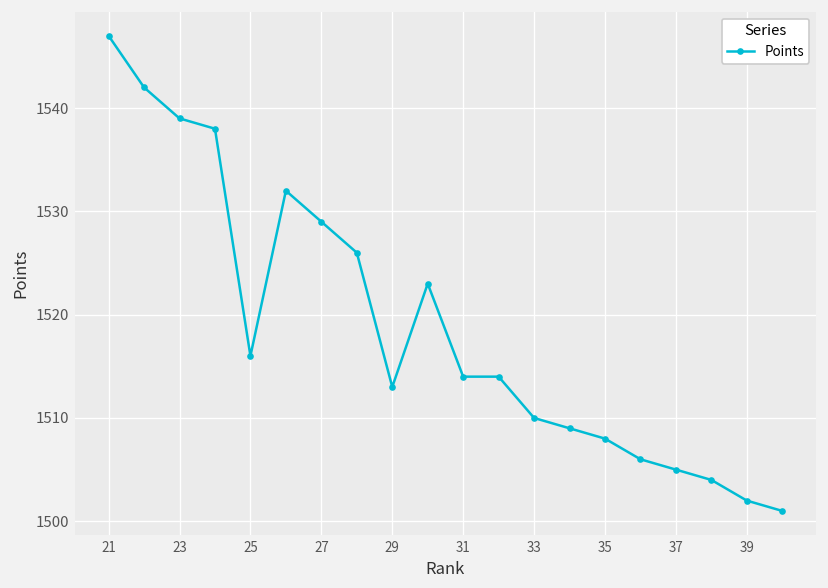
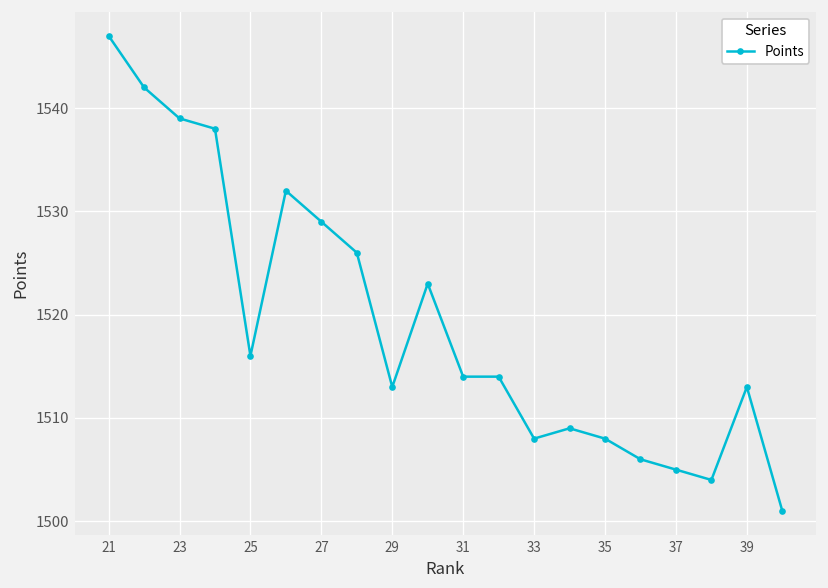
  {
    "21": 1547,
    "23": 1539,
    "25": 1516,
    "27": 1529,
    "29": 1513,
    "31": 1514,
-   "33": 1510,
+   "33": 1508,
    "35": 1508,
    "37": 1505,
-   "39": 1502
+   "39": 1513
  }
